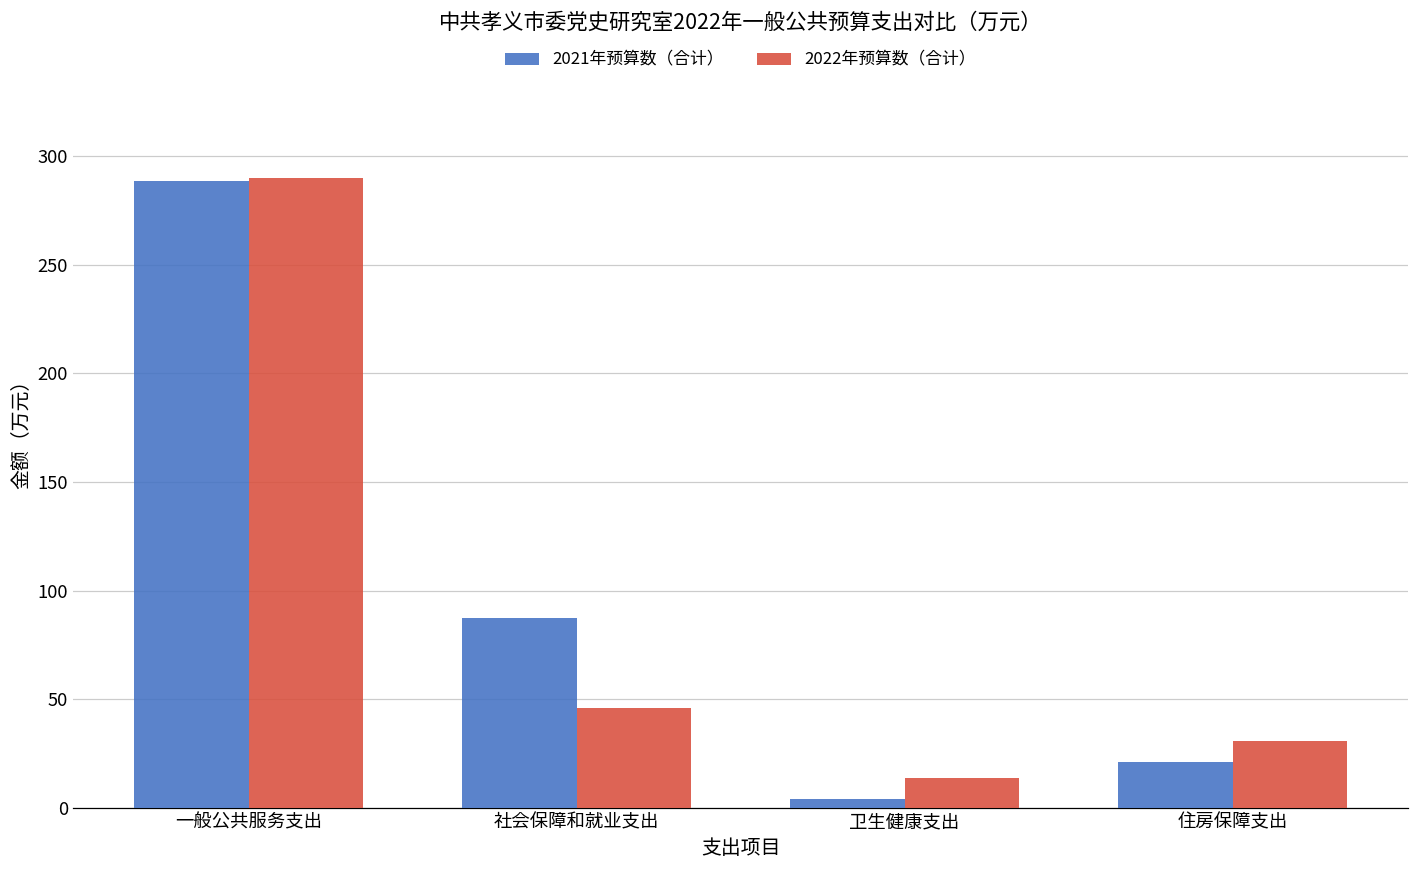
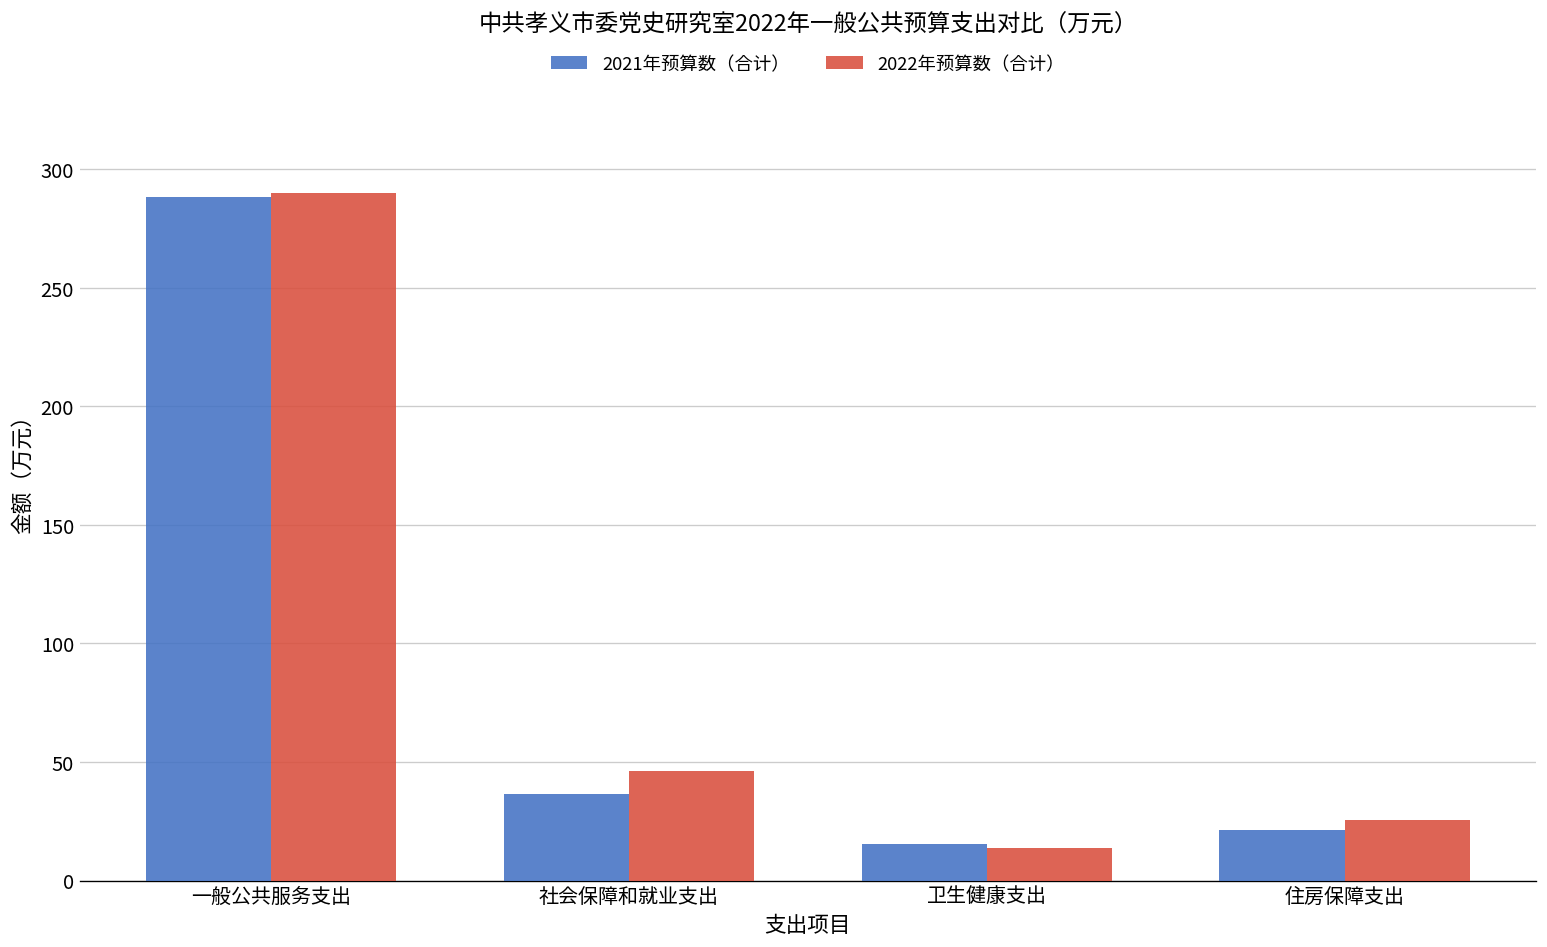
  {
    "2021年预算数（合计）": {
      "一般公共服务支出": 288,
-     "社会保障和就业支出": 87,
-     "卫生健康支出": 4,
+     "社会保障和就业支出": 36,
+     "卫生健康支出": 15,
      "住房保障支出": 21
    },
    "2022年预算数（合计）": {
      "一般公共服务支出": 290,
      "社会保障和就业支出": 46,
      "卫生健康支出": 14,
-     "住房保障支出": 31
+     "住房保障支出": 26
    }
  }
